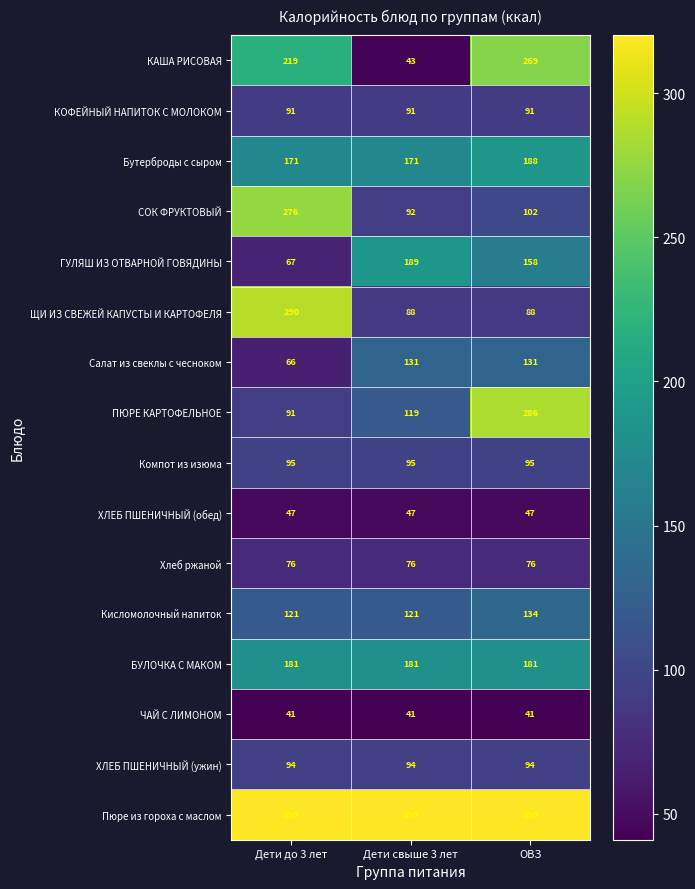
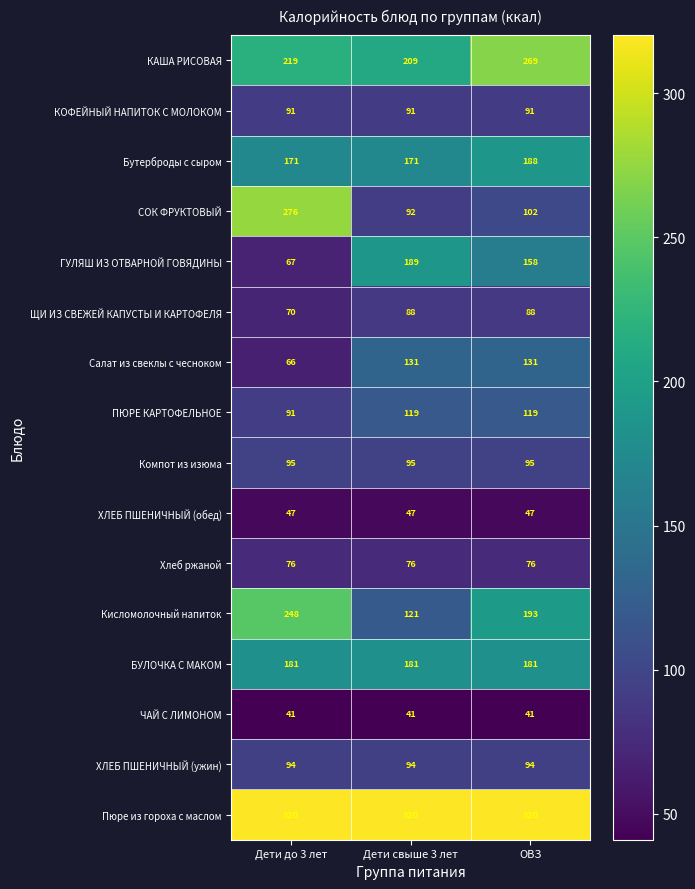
  {
    "КАША РИСОВАЯ": {
      "Дети до 3 лет": 219,
-     "Дети свыше 3 лет": 43,
+     "Дети свыше 3 лет": 209,
      "ОВЗ": 269
    },
    "КОФЕЙНЫЙ НАПИТОК С МОЛОКОМ": {
      "Дети до 3 лет": 91,
      "Дети свыше 3 лет": 91,
      "ОВЗ": 91
    },
    "Бутерброды с сыром": {
      "Дети до 3 лет": 171,
      "Дети свыше 3 лет": 171,
      "ОВЗ": 188
    },
    "СОК ФРУКТОВЫЙ": {
      "Дети до 3 лет": 276,
      "Дети свыше 3 лет": 92,
      "ОВЗ": 102
    },
    "ГУЛЯШ ИЗ ОТВАРНОЙ ГОВЯДИНЫ": {
      "Дети до 3 лет": 67,
      "Дети свыше 3 лет": 189,
      "ОВЗ": 158
    },
    "ЩИ ИЗ СВЕЖЕЙ КАПУСТЫ И КАРТОФЕЛЯ": {
-     "Дети до 3 лет": 290,
+     "Дети до 3 лет": 70,
      "Дети свыше 3 лет": 88,
      "ОВЗ": 88
    },
    "Салат из свеклы с чесноком": {
      "Дети до 3 лет": 66,
      "Дети свыше 3 лет": 131,
      "ОВЗ": 131
    },
    "ПЮРЕ КАРТОФЕЛЬНОЕ": {
      "Дети до 3 лет": 91,
      "Дети свыше 3 лет": 119,
-     "ОВЗ": 286
+     "ОВЗ": 119
    },
    "Компот из изюма": {
      "Дети до 3 лет": 95,
      "Дети свыше 3 лет": 95,
      "ОВЗ": 95
    },
    "ХЛЕБ ПШЕНИЧНЫЙ (обед)": {
      "Дети до 3 лет": 47,
      "Дети свыше 3 лет": 47,
      "ОВЗ": 47
    },
    "Хлеб ржаной": {
      "Дети до 3 лет": 76,
      "Дети свыше 3 лет": 76,
      "ОВЗ": 76
    },
    "Кисломолочный напиток": {
-     "Дети до 3 лет": 121,
+     "Дети до 3 лет": 248,
      "Дети свыше 3 лет": 121,
-     "ОВЗ": 134
+     "ОВЗ": 193
    },
    "БУЛОЧКА С МАКОМ": {
      "Дети до 3 лет": 181,
      "Дети свыше 3 лет": 181,
      "ОВЗ": 181
    },
    "ЧАЙ С ЛИМОНОМ": {
      "Дети до 3 лет": 41,
      "Дети свыше 3 лет": 41,
      "ОВЗ": 41
    },
    "ХЛЕБ ПШЕНИЧНЫЙ (ужин)": {
      "Дети до 3 лет": 94,
      "Дети свыше 3 лет": 94,
      "ОВЗ": 94
    }
  }
